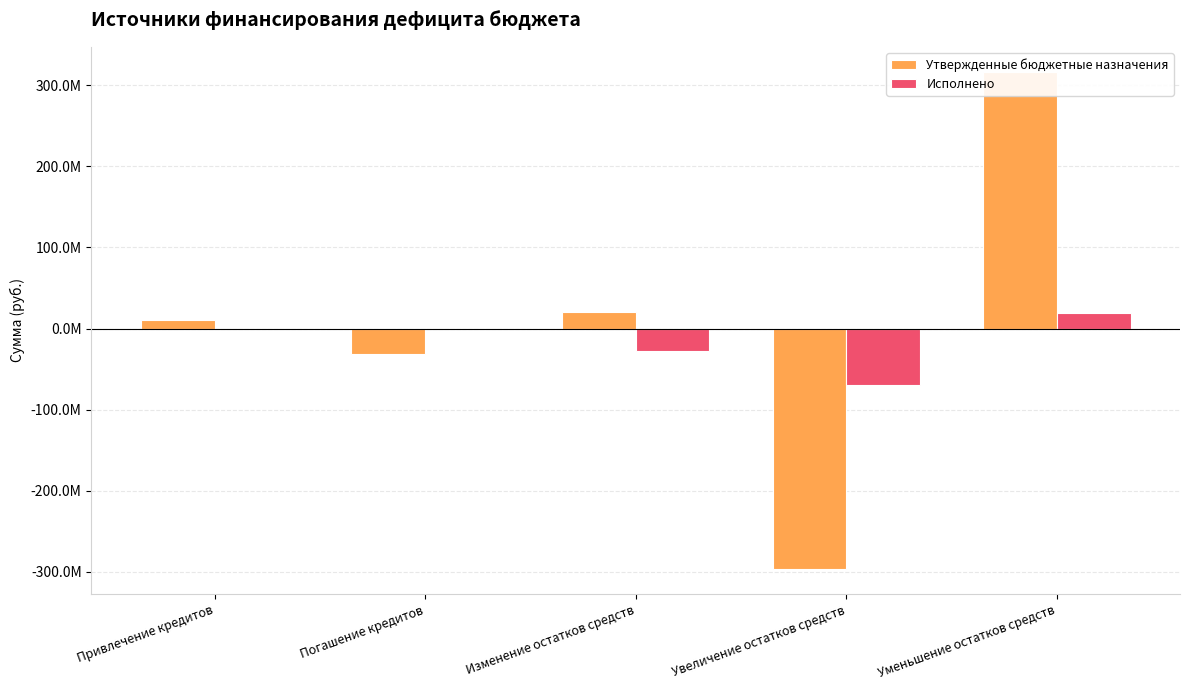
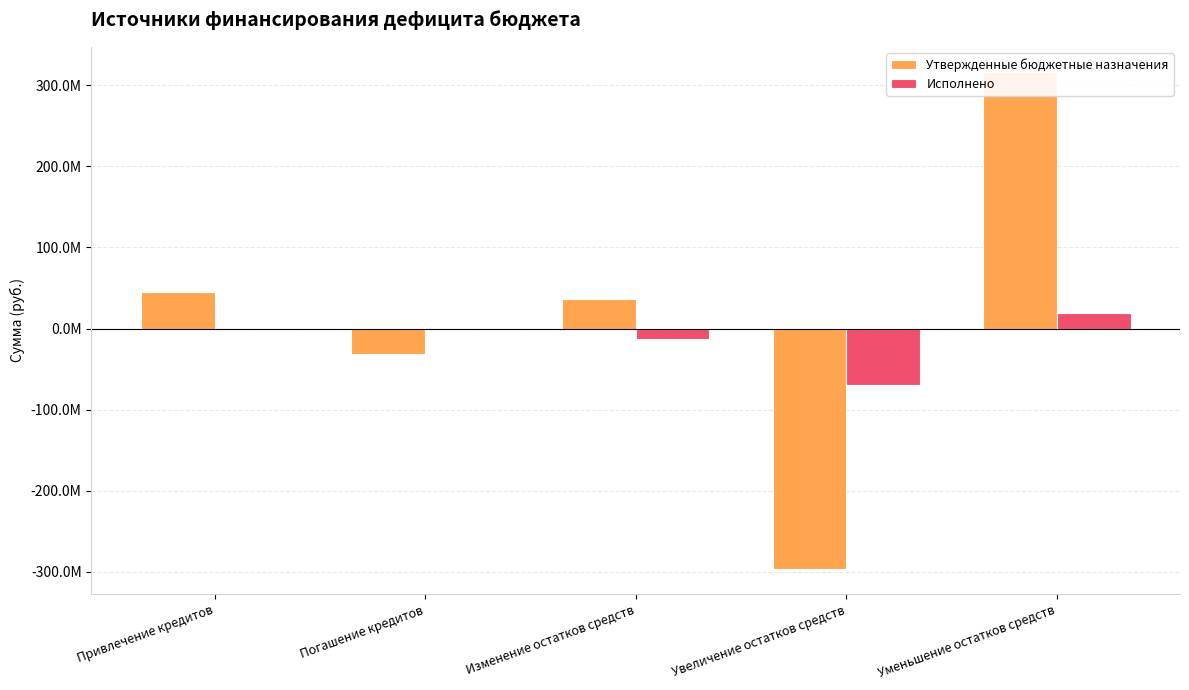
  {
    "Утвержденные бюджетные назначения": {
-     "Привлечение кредитов": 10000000,
+     "Привлечение кредитов": 40000000,
      "Погашение кредитов": -30000000,
-     "Изменение остатков средств": 20000000,
+     "Изменение остатков средств": 40000000,
      "Увеличение остатков средств": -300000000
    },
    "Исполнено": {
      "Привлечение кредитов": 0,
      "Погашение кредитов": 0,
-     "Изменение остатков средств": -30000000,
+     "Изменение остатков средств": -10000000,
      "Увеличение остатков средств": -70000000,
      "Уменьшение остатков средств": 20000000
    }
  }
